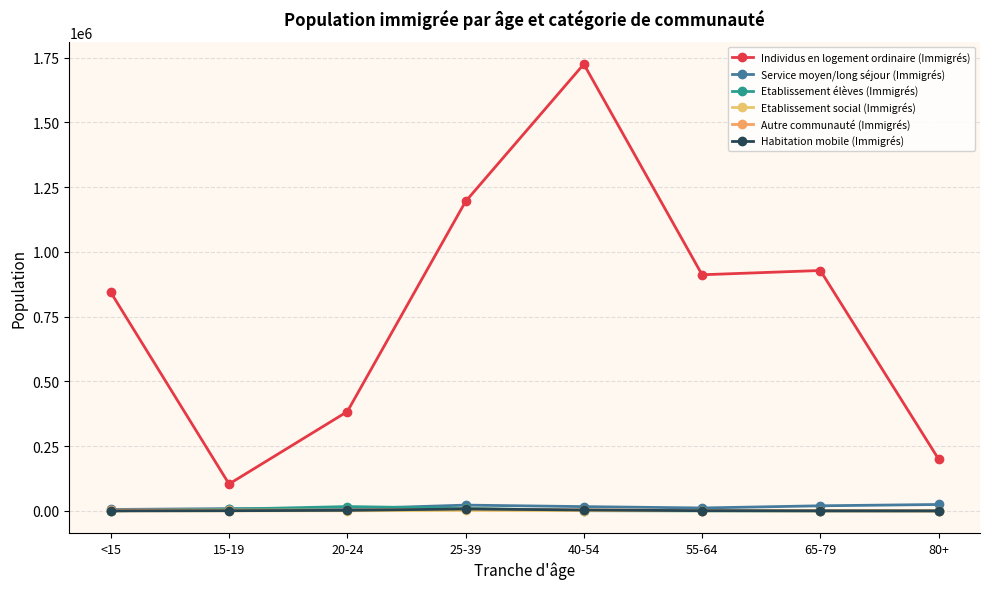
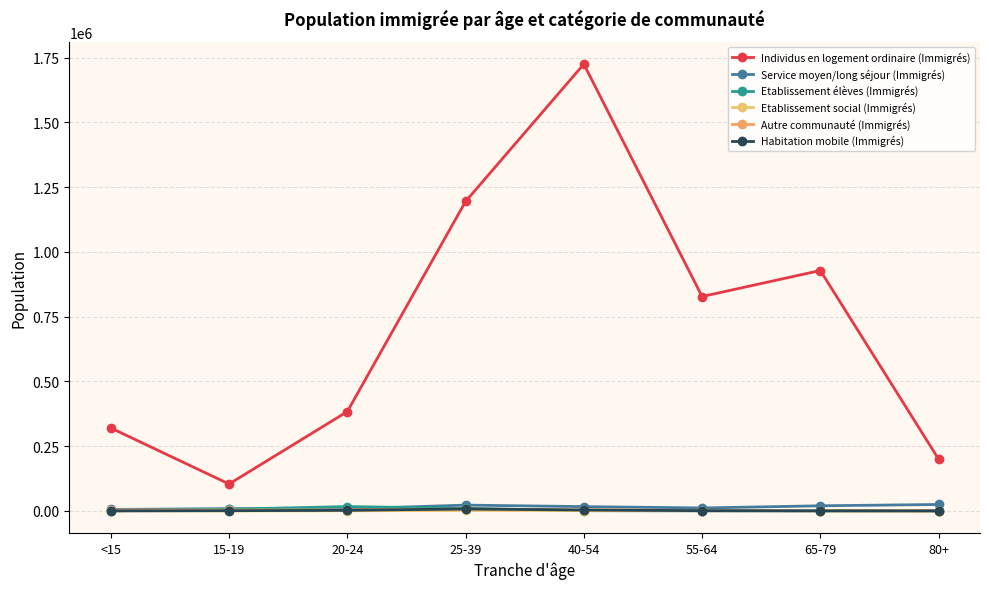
  {
    "Individus en logement ordinaire (Immigrés)": {
-     "<15": 840000,
+     "<15": 320000,
      "15-19": 100000,
      "20-24": 380000,
      "25-39": 1190000,
      "40-54": 1730000,
-     "55-64": 910000,
+     "55-64": 830000,
      "65-79": 930000,
      "80+": 200000
    }
  }
